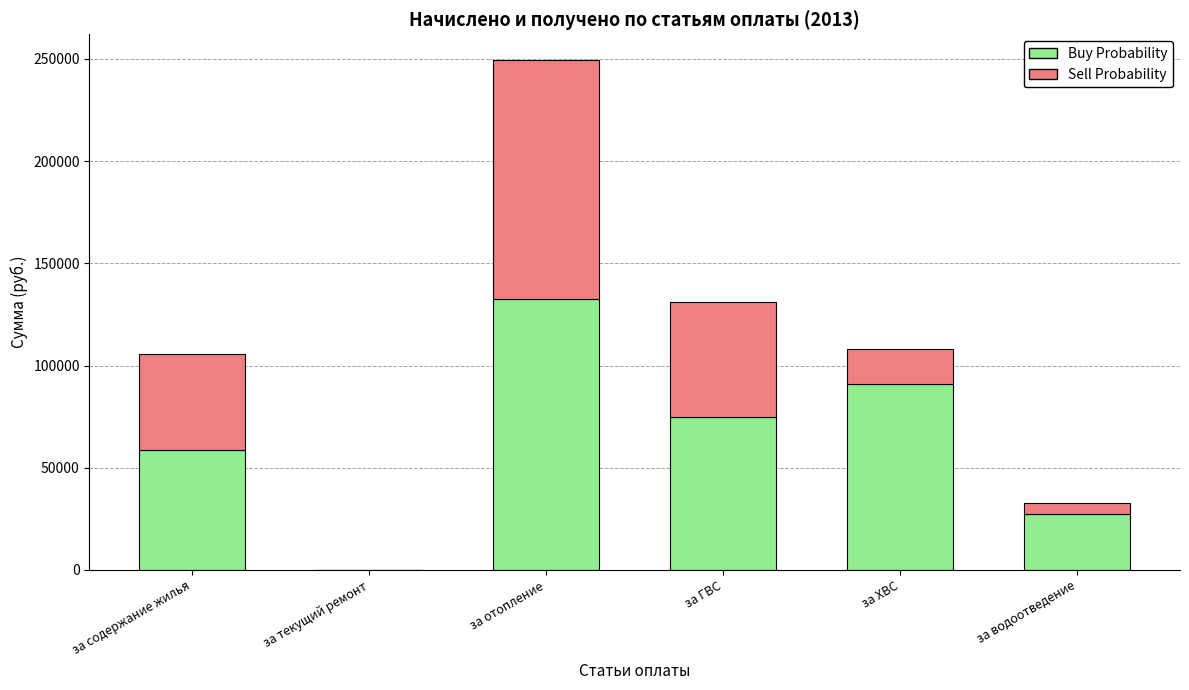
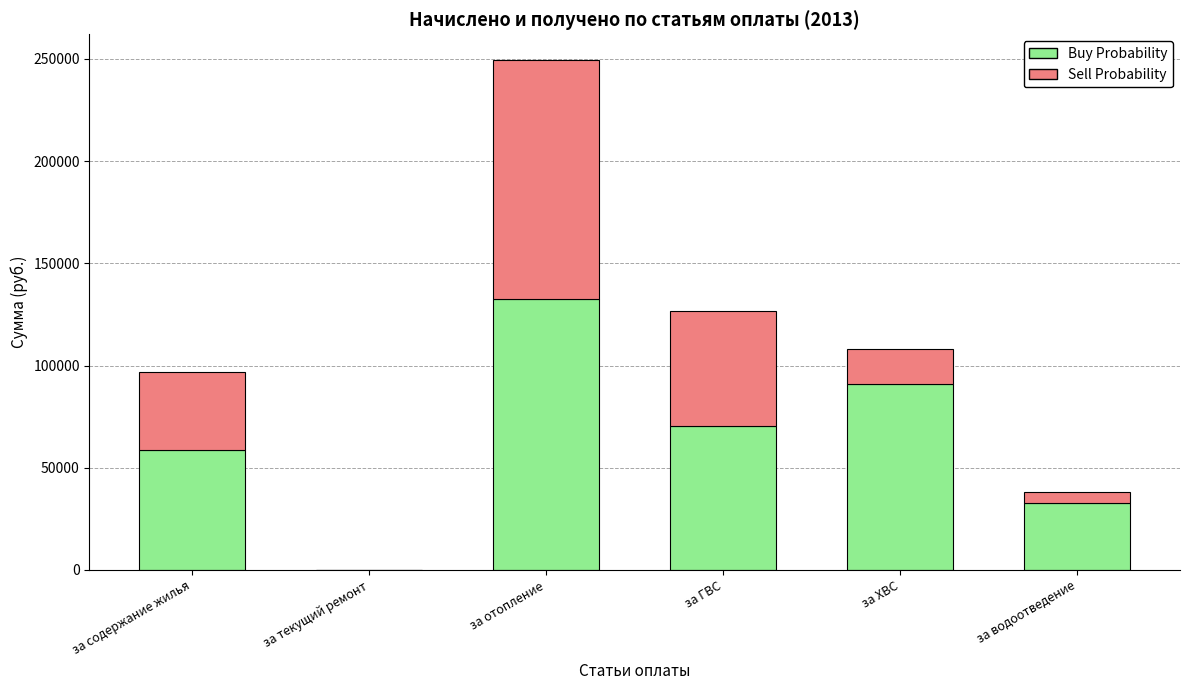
  {
    "Buy Probability": {
      "за содержание жилья": 59000,
      "за текущий ремонт": 0,
      "за отопление": 132000,
-     "за ГВС": 75000,
+     "за ГВС": 70000,
      "за ХВС": 91000,
-     "за водоотведение": 27000
+     "за водоотведение": 33000
    },
    "Sell Probability": {
-     "за содержание жилья": 47000,
+     "за содержание жилья": 38000,
      "за текущий ремонт": 0,
      "за отопление": 117000,
      "за ГВС": 56000,
      "за ХВС": 17000,
      "за водоотведение": 6000
    }
  }
